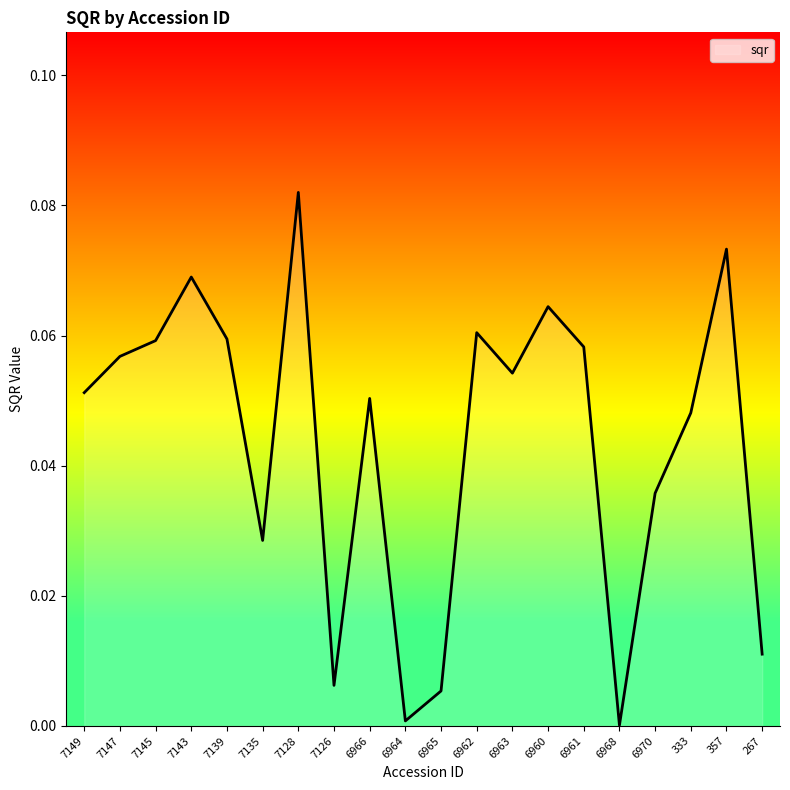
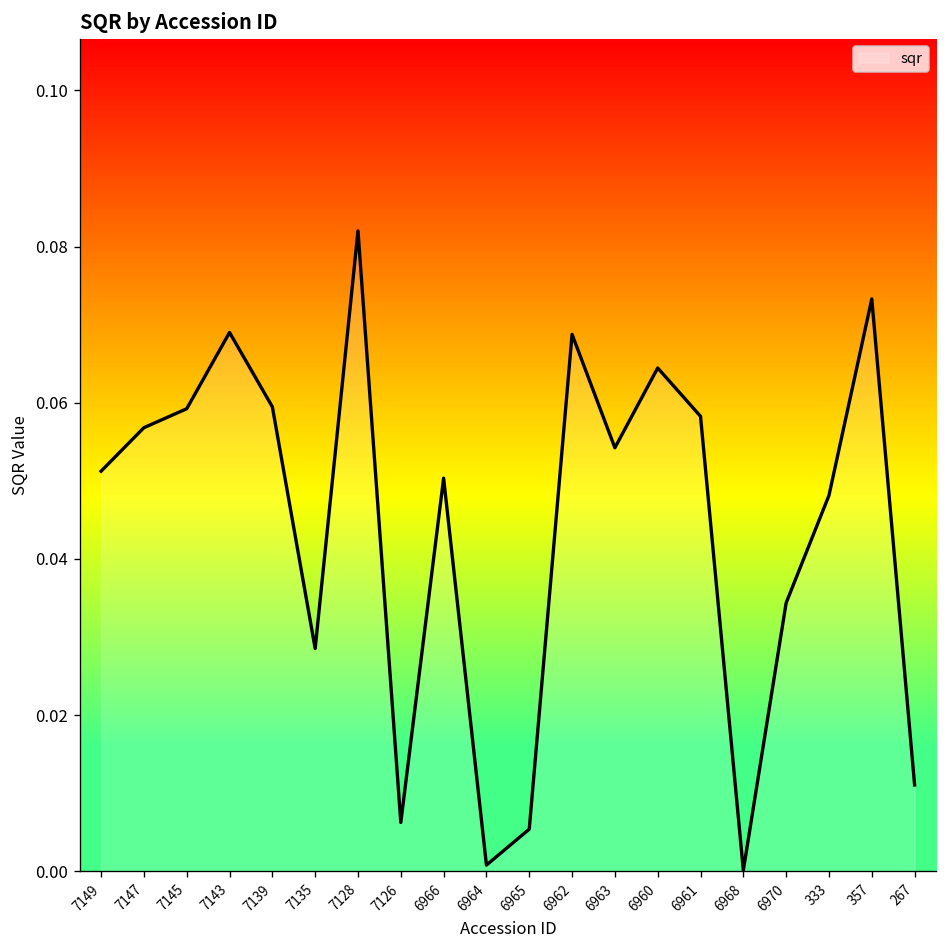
  {
    "7149": 0.051,
    "7147": 0.057,
    "7145": 0.059,
    "7143": 0.069,
    "7139": 0.059,
    "7135": 0.029,
    "7128": 0.082,
    "7126": 0.006,
    "6966": 0.050,
    "6964": 0.001,
    "6965": 0.005,
-   "6962": 0.060,
+   "6962": 0.069,
    "6963": 0.054,
    "6960": 0.064,
    "6961": 0.058,
    "6968": 0.000,
-   "6970": 0.036,
+   "6970": 0.034,
    "333": 0.048,
    "357": 0.073,
    "267": 0.011
  }
